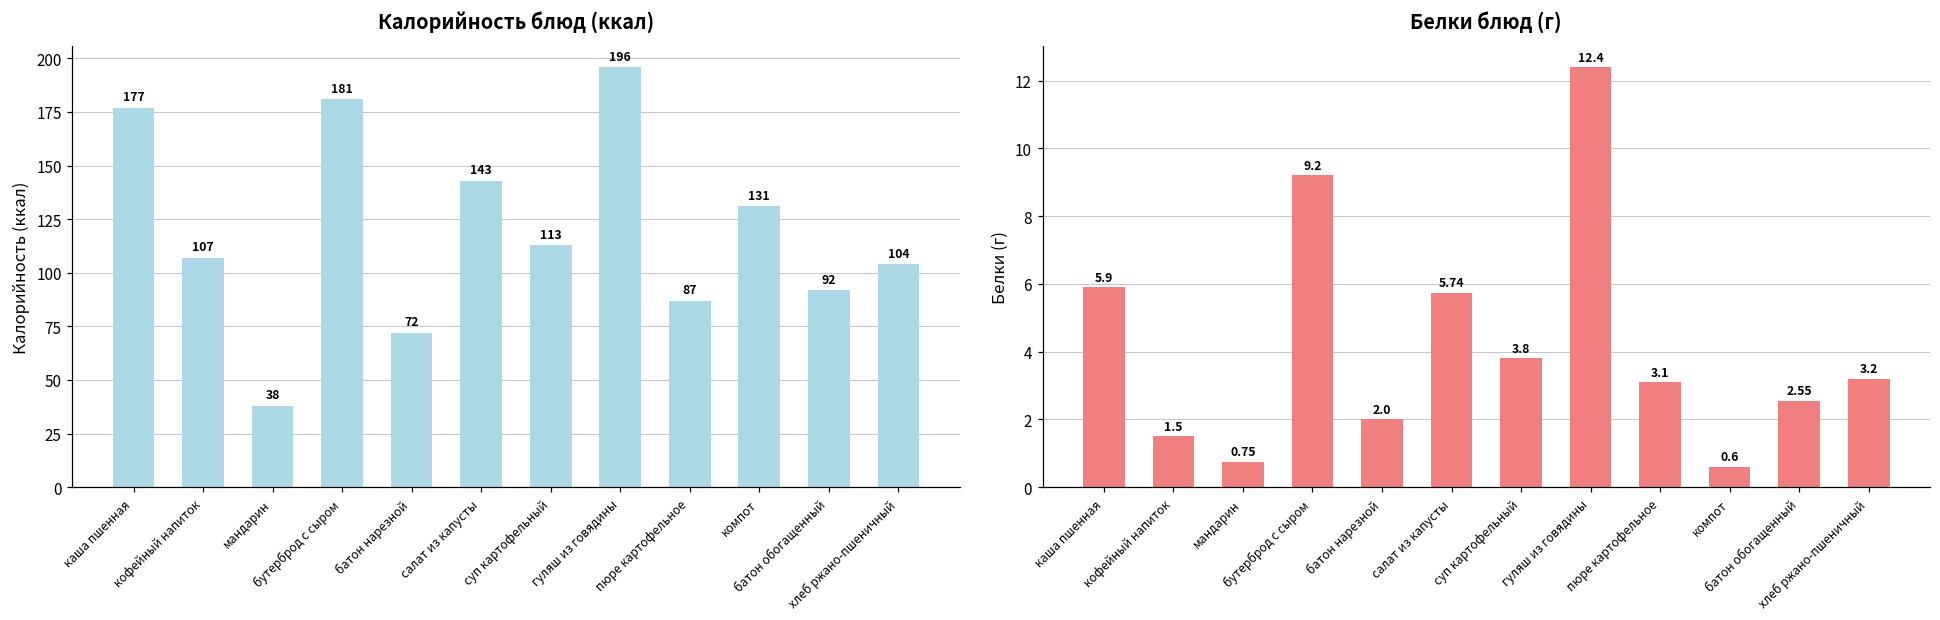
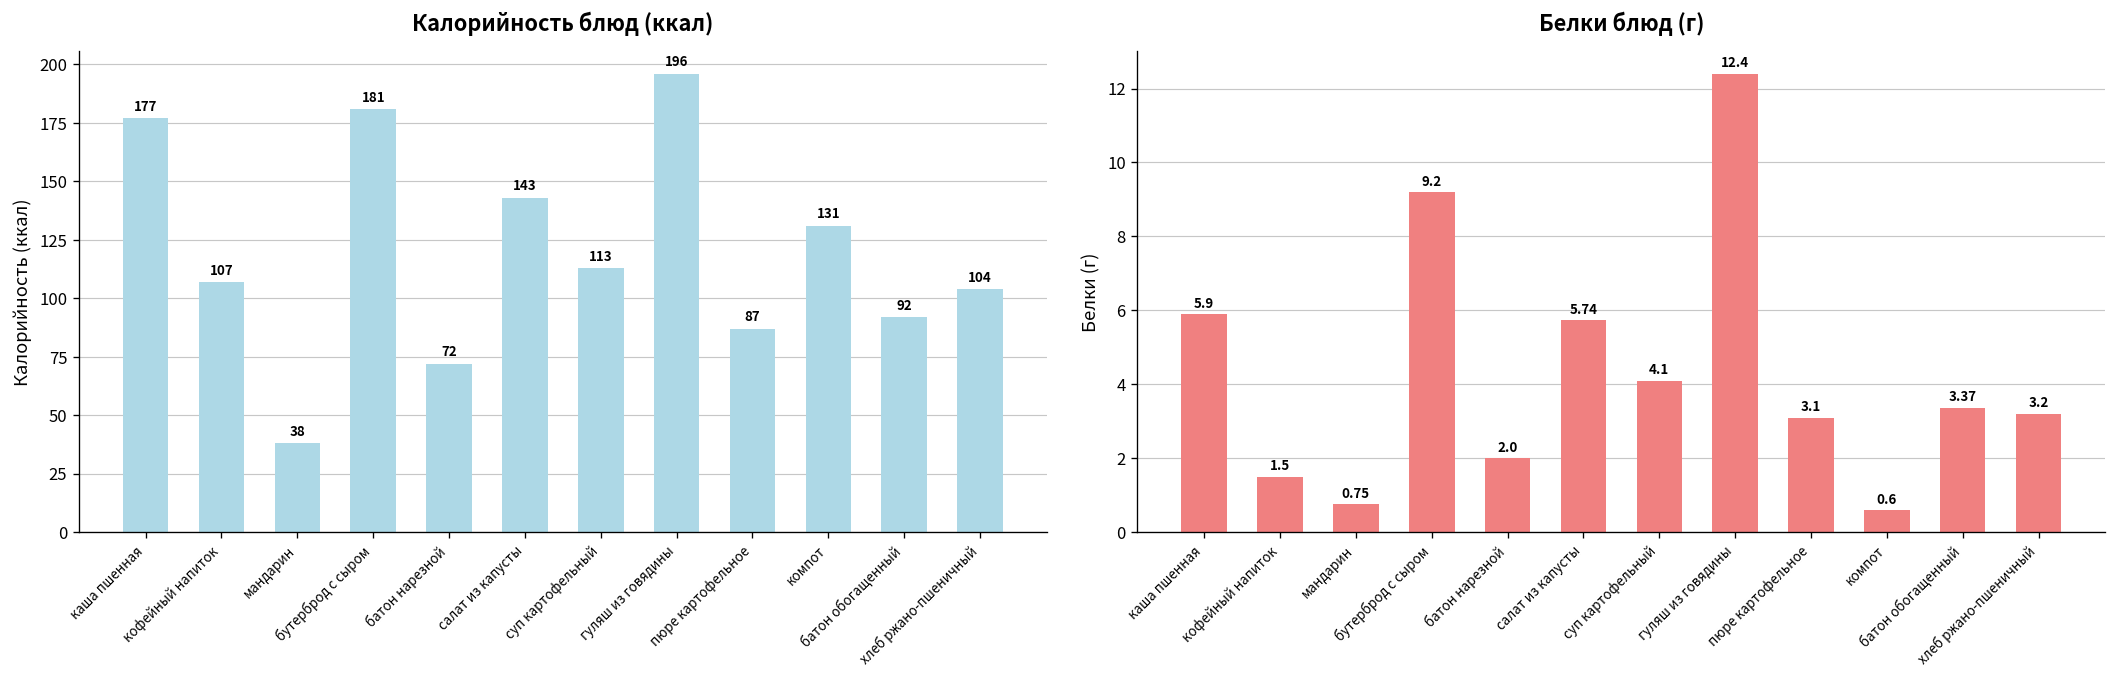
  {
    "Калорийность блюд (ккал)": {
      "каша пшенная": 177,
      "кофейный напиток": 107,
      "мандарин": 38,
      "бутерброд с сыром": 181,
      "батон нарезной": 72,
      "салат из капусты": 143,
      "суп картофельный": 113,
      "гуляш из говядины": 196,
      "пюре картофельное": 87,
      "компот": 131,
      "батон обогащенный": 92,
      "хлеб ржано-пшеничный": 104
    },
    "Белки блюд (г)": {
      "каша пшенная": 5.9,
      "кофейный напиток": 1.5,
      "мандарин": 0.75,
      "бутерброд с сыром": 9.2,
      "батон нарезной": 2.0,
      "салат из капусты": 5.74,
-     "суп картофельный": 3.8,
+     "суп картофельный": 4.1,
      "гуляш из говядины": 12.4,
      "пюре картофельное": 3.1,
      "компот": 0.6,
-     "батон обогащенный": 2.55,
+     "батон обогащенный": 3.37,
      "хлеб ржано-пшеничный": 3.2
    }
  }
